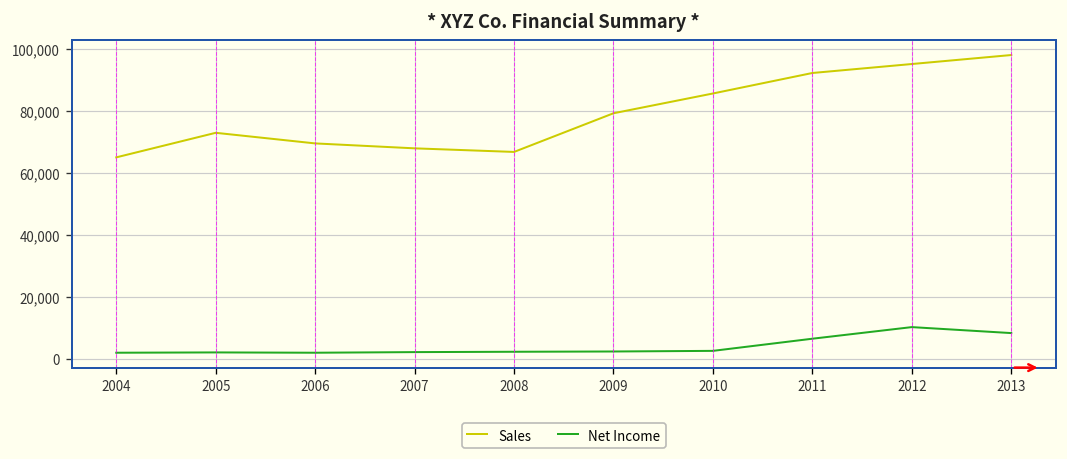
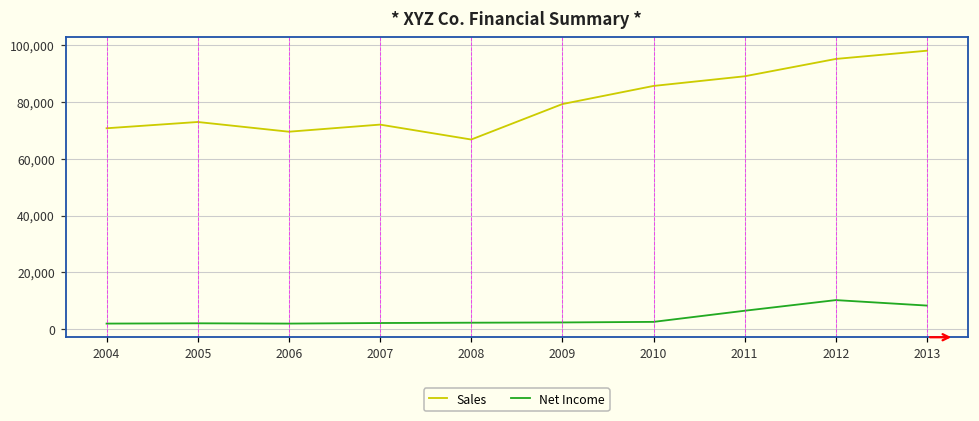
  {
    "Sales": {
-     "2004": "65,000",
+     "2004": "71,000",
      "2005": "73,000",
      "2006": "70,000",
-     "2007": "68,000",
+     "2007": "72,000",
      "2008": "67,000",
      "2009": "79,000",
      "2010": "86,000",
-     "2011": "92,000",
+     "2011": "89,000",
      "2012": "95,000",
      "2013": "98,000"
    },
    "Net Income": {
      "2004": "2,000",
      "2005": "2,000",
      "2006": "2,000",
      "2007": "2,000",
      "2008": "2,000",
      "2009": "2,000",
      "2010": "3,000",
      "2011": "7,000",
      "2012": "10,000",
      "2013": "8,000"
    }
  }
